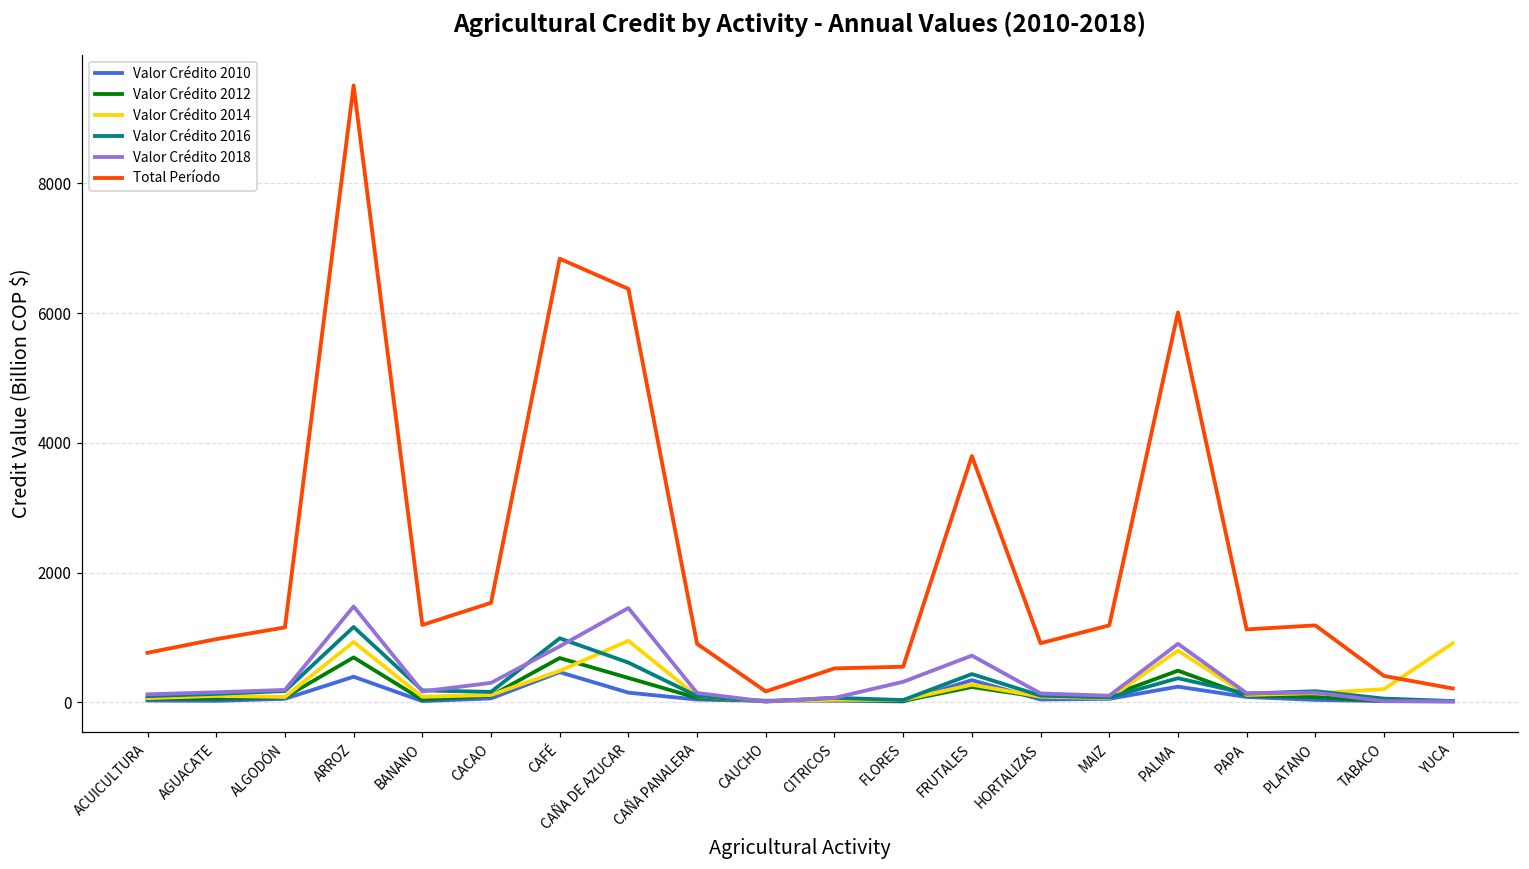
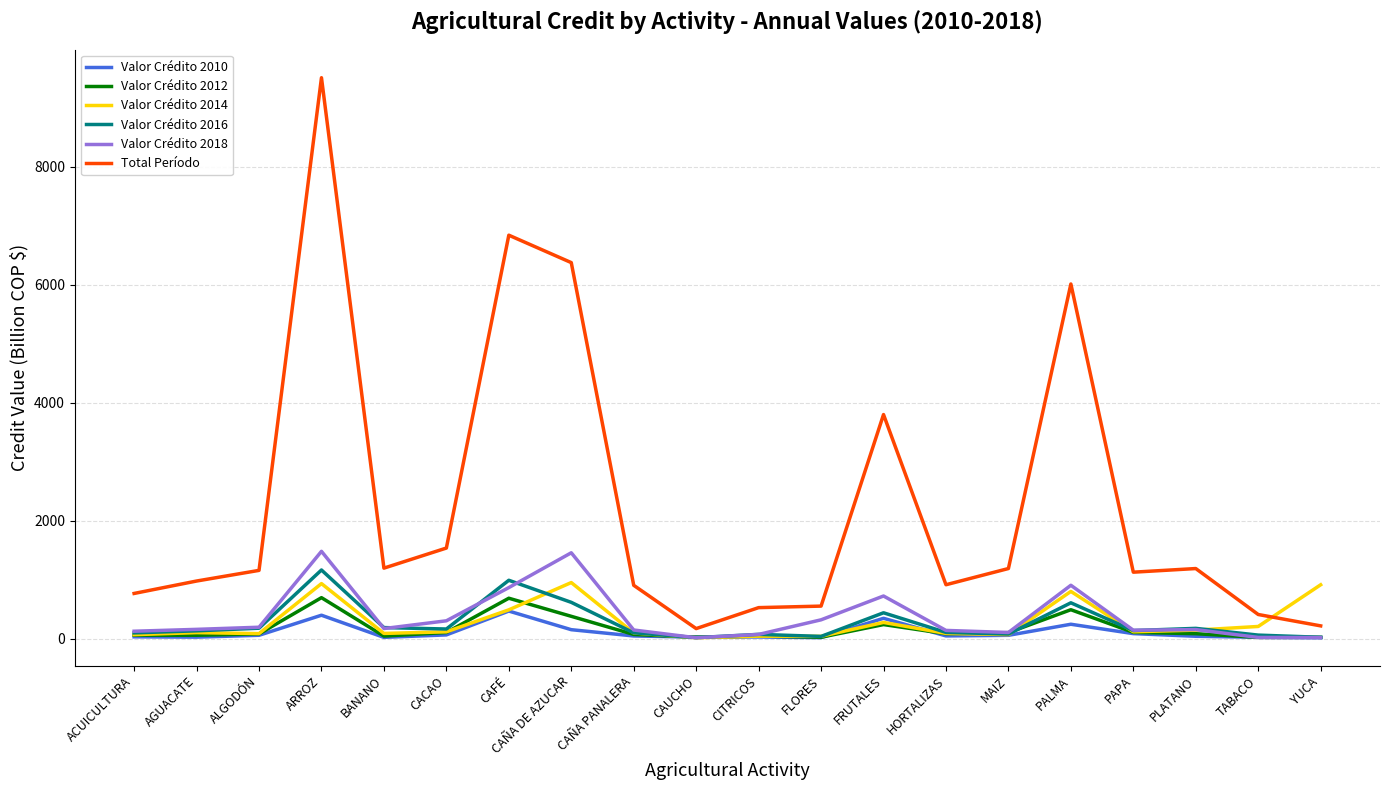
  {
    "Valor Crédito 2010": {
      "ARROZ": 400,
      "CAÑA DE AZUCAR": 200,
      "FRUTALES": 300,
      "PALMA": 200,
      "PLATANO": 0
    },
    "Valor Crédito 2012": {
      "ARROZ": 700,
      "CAFÉ": 700,
      "CAÑA DE AZUCAR": 400,
      "PALMA": 500,
      "PLATANO": 100
    },
    "Valor Crédito 2014": {
      "ARROZ": 900,
      "BANANO": 100,
      "CAÑA DE AZUCAR": 900,
      "PALMA": 800,
      "TABACO": 200,
      "YUCA": 900
    },
    "Valor Crédito 2016": {
      "ARROZ": 1200,
      "CACAO": 200,
      "CAFÉ": 1000,
      "CAÑA DE AZUCAR": 600,
      "FRUTALES": 400,
-     "PALMA": 400
+     "PALMA": 600
    },
    "Valor Crédito 2018": {
      "ARROZ": 1500,
      "CACAO": 300,
      "CAFÉ": 900,
      "CAÑA DE AZUCAR": 1500,
      "CAÑA PANALERA": 100,
      "FLORES": 300,
      "FRUTALES": 700,
      "PALMA": 900
    },
    "Total Período": {
      "ACUICULTURA": 800,
      "AGUACATE": 1000,
      "ALGODÓN": 1200,
      "ARROZ": 9500,
      "BANANO": 1200,
      "CACAO": 1500,
      "CAFÉ": 6800,
      "CAÑA DE AZUCAR": 6400,
      "CAÑA PANALERA": 900,
      "CAUCHO": 200,
      "CITRICOS": 500,
      "FLORES": 600,
      "FRUTALES": 3800,
      "HORTALIZAS": 900,
      "MAIZ": 1200,
      "PALMA": 6000,
      "PAPA": 1100,
      "PLATANO": 1200,
      "TABACO": 400,
      "YUCA": 200
    }
  }
